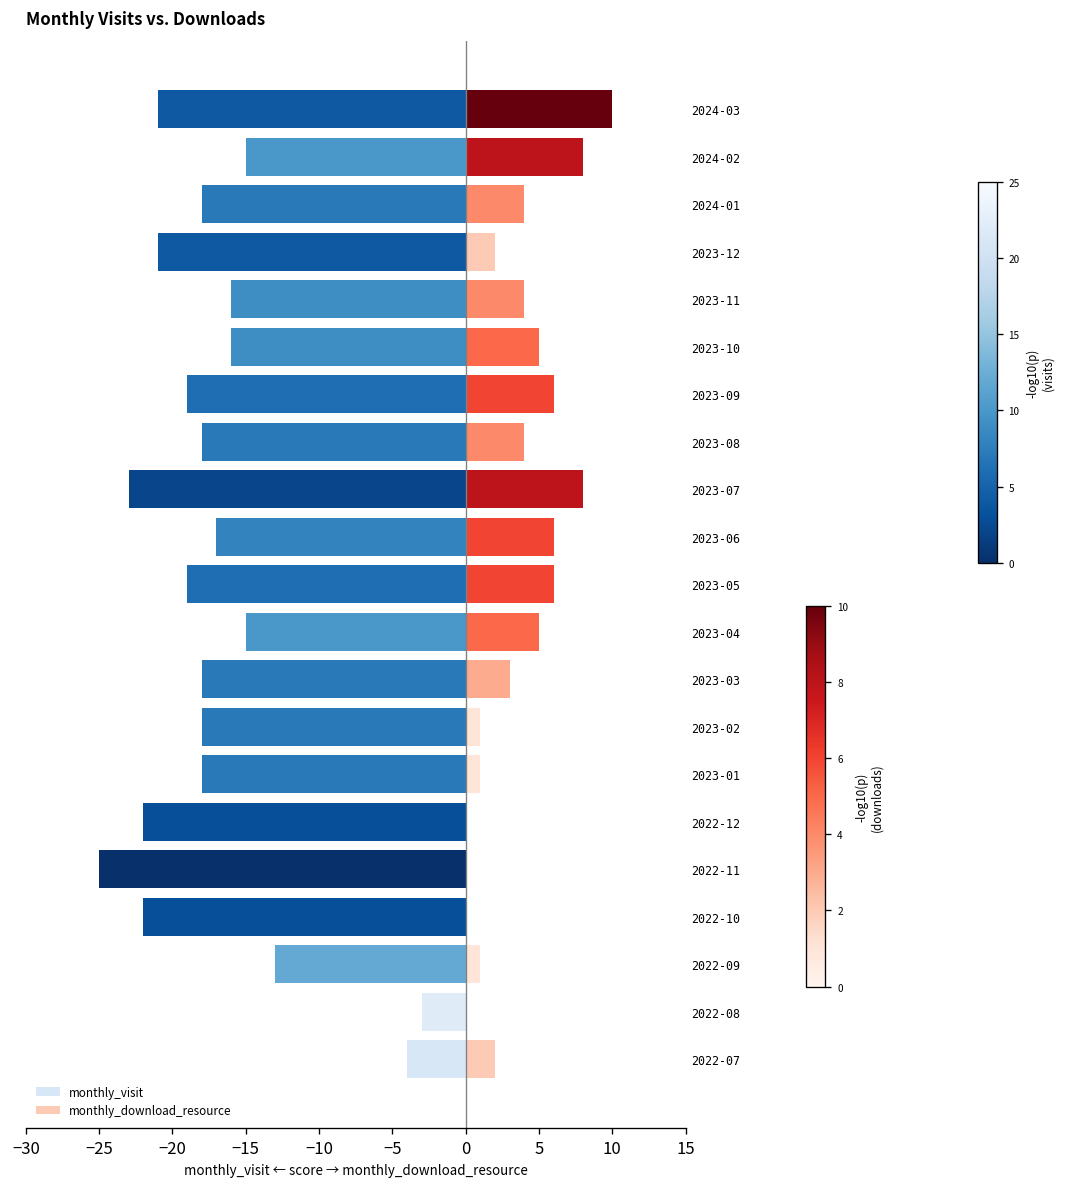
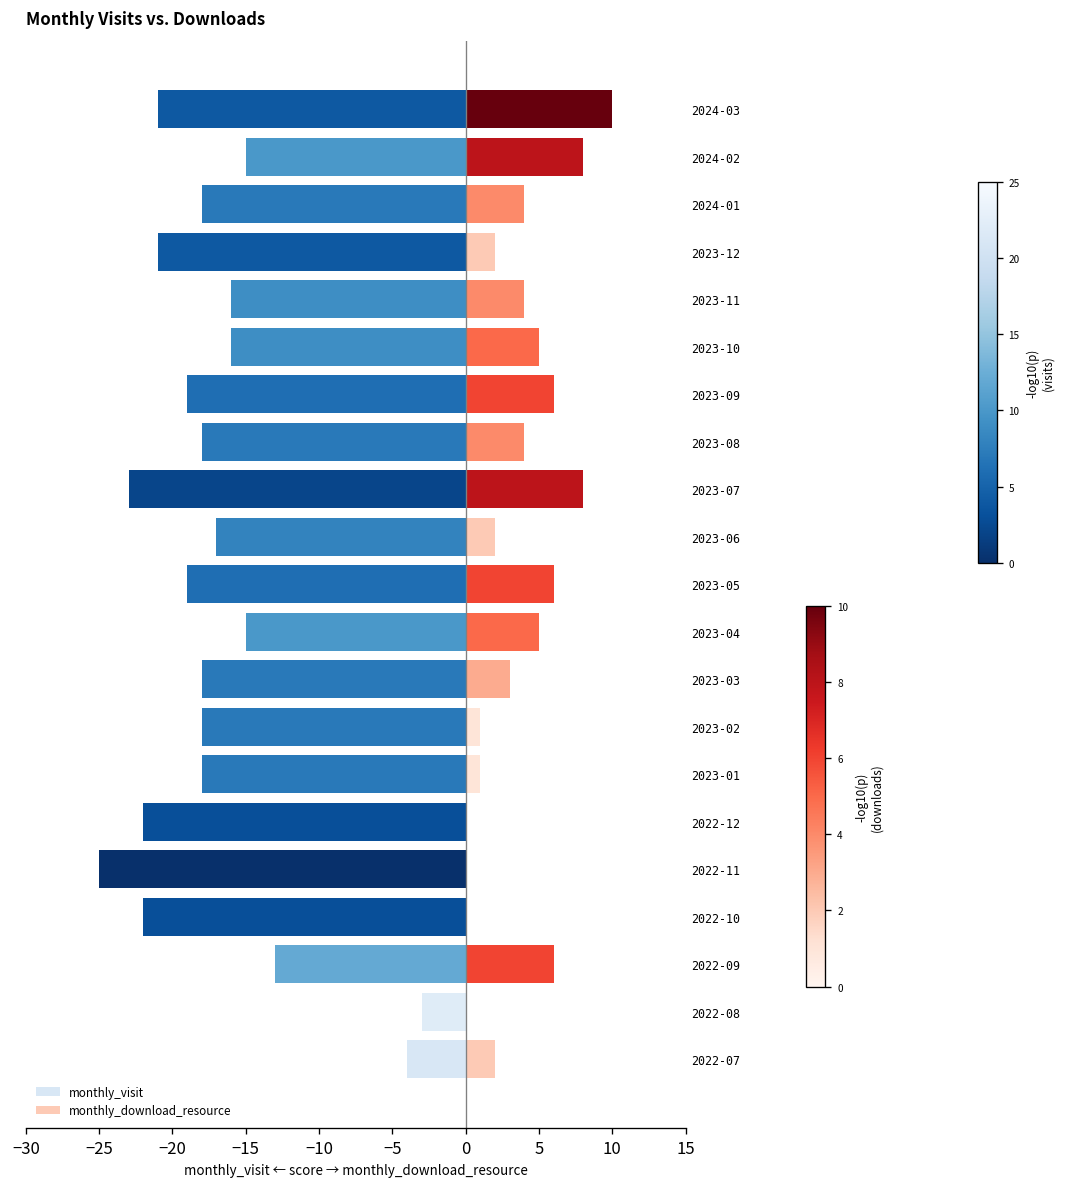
  {
    "monthly_visit": {
      "2024-03": -21,
      "2024-02": -15,
      "2024-01": -18,
      "2023-12": -21,
      "2023-11": -16,
      "2023-10": -16,
      "2023-09": -19,
      "2023-08": -18,
      "2023-07": -23,
      "2023-06": -17,
      "2023-05": -19,
      "2023-04": -15,
      "2023-03": -18,
      "2023-02": -18,
      "2023-01": -18,
      "2022-12": -22,
      "2022-11": -25,
      "2022-10": -22,
      "2022-09": -13,
      "2022-08": -3,
      "2022-07": -4
    },
    "monthly_download_resource": {
      "2024-03": 10,
      "2024-02": 8,
      "2024-01": 4,
      "2023-12": 2,
      "2023-11": 4,
      "2023-10": 5,
      "2023-09": 6,
      "2023-08": 4,
      "2023-07": 8,
-     "2023-06": 6,
+     "2023-06": 2,
      "2023-05": 6,
      "2023-04": 5,
      "2023-03": 3,
      "2023-02": 1,
      "2023-01": 1,
      "2022-12": 0,
      "2022-11": 0,
      "2022-10": 0,
-     "2022-09": 1,
+     "2022-09": 6,
      "2022-08": 0,
      "2022-07": 2
    }
  }
